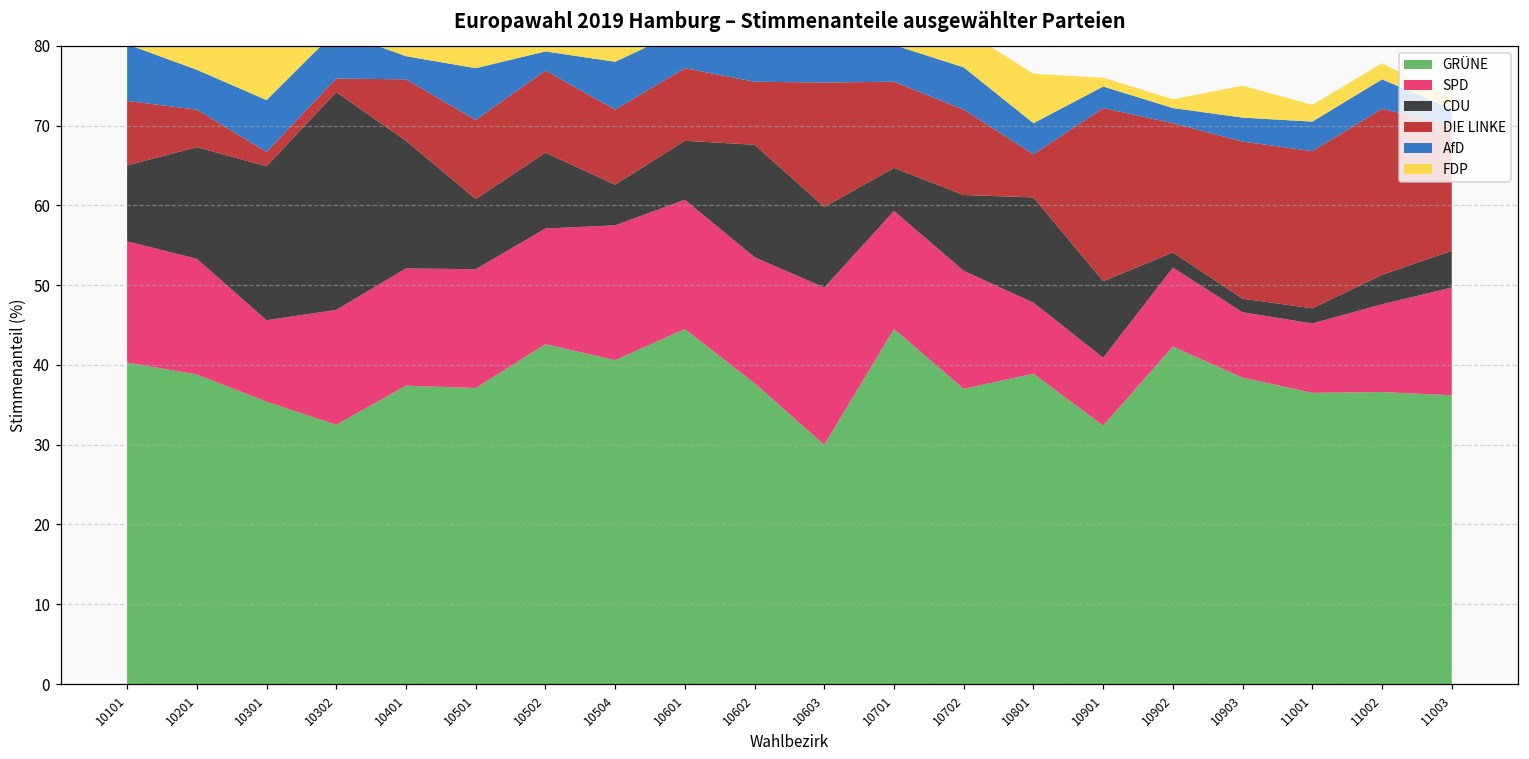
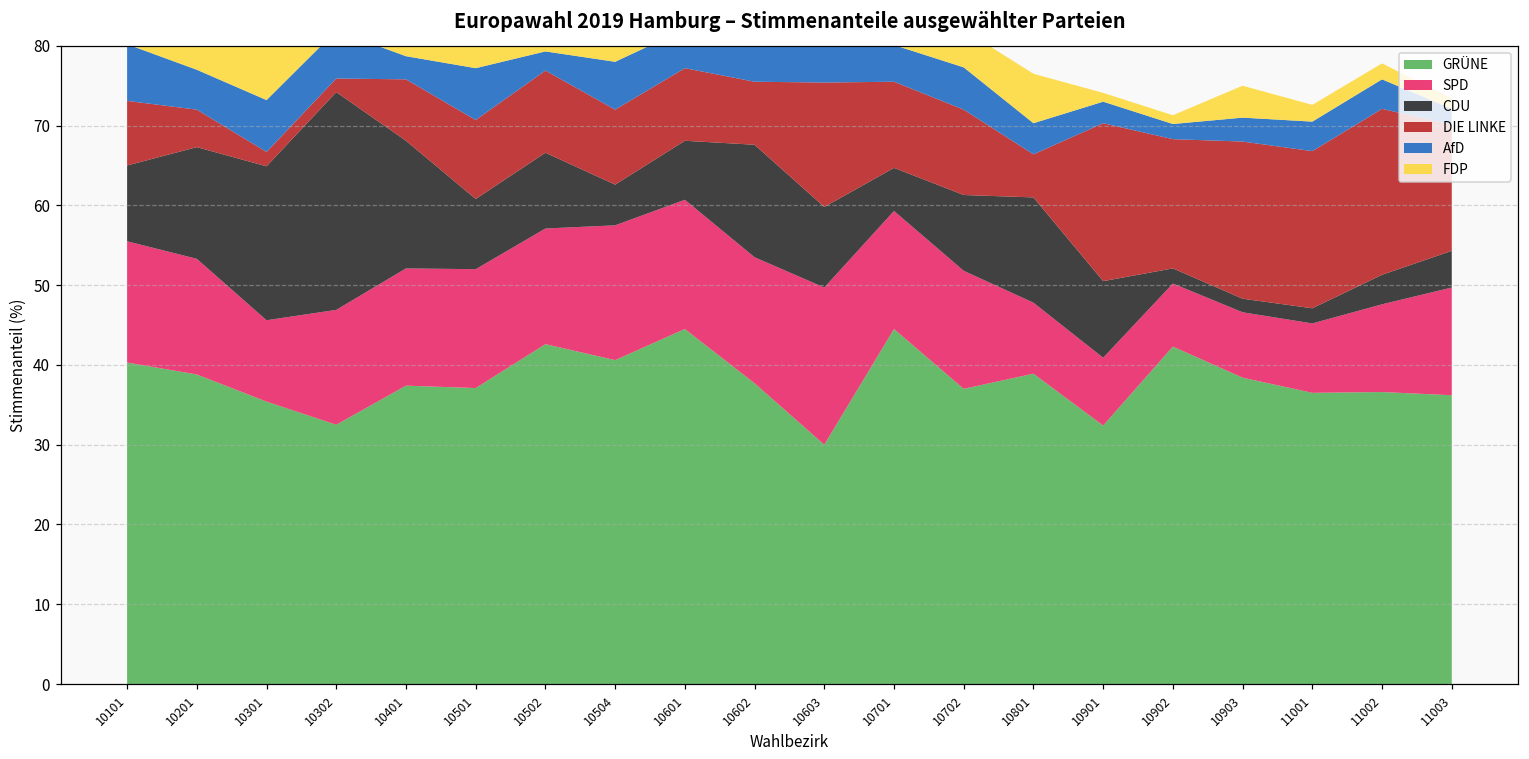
  {
    "GRÜNE": {
      "10101": 40,
      "10201": 39,
      "10301": 35,
      "10302": 33,
      "10401": 37,
      "10501": 37,
      "10502": 43,
      "10504": 41,
      "10601": 45,
      "10602": 38,
      "10603": 30,
      "10701": 45,
      "10702": 37,
      "10801": 39,
      "10901": 32,
      "10902": 42,
      "10903": 38,
      "11001": 37,
      "11002": 37,
      "11003": 36
    },
    "SPD": {
      "10101": 15,
      "10201": 15,
      "10301": 10,
      "10302": 14,
      "10401": 15,
      "10501": 15,
      "10502": 15,
      "10504": 17,
      "10601": 16,
      "10602": 16,
      "10603": 20,
      "10701": 15,
      "10702": 15,
      "10801": 9,
      "10901": 9,
-     "10902": 10,
+     "10902": 8,
      "10903": 8,
      "11001": 9,
      "11002": 11,
      "11003": 14
    },
    "CDU": {
      "10101": 10,
      "10201": 14,
      "10301": 19,
      "10302": 27,
      "10401": 16,
      "10501": 9,
      "10502": 9,
      "10504": 5,
      "10601": 7,
      "10602": 14,
      "10603": 10,
      "10701": 5,
      "10702": 10,
      "10801": 13,
      "10901": 10,
      "10902": 2,
      "10903": 2,
      "11001": 2,
      "11002": 4,
      "11003": 5
    },
    "DIE LINKE": {
      "10101": 8,
      "10201": 5,
      "10301": 2,
      "10302": 2,
      "10401": 8,
      "10501": 10,
      "10502": 10,
      "10504": 9,
      "10601": 9,
      "10602": 8,
      "10603": 16,
      "10701": 11,
      "10702": 11,
      "10801": 5,
-     "10901": 22,
+     "10901": 20,
      "10902": 16,
      "10903": 20,
      "11001": 20,
      "11002": 21
    },
    "AfD": {
      "10101": 7,
      "10201": 5,
      "10301": 7,
      "10401": 3,
      "10501": 7,
      "10502": 2,
      "10504": 6,
      "10701": 5,
      "10702": 5,
      "10801": 4,
      "10901": 3,
      "10902": 2,
      "10903": 3,
      "11001": 4,
      "11002": 4
    },
    "FDP": {
      "10801": 6,
      "10901": 1,
      "10902": 1,
      "10903": 4,
      "11001": 2,
      "11002": 2
    }
  }
